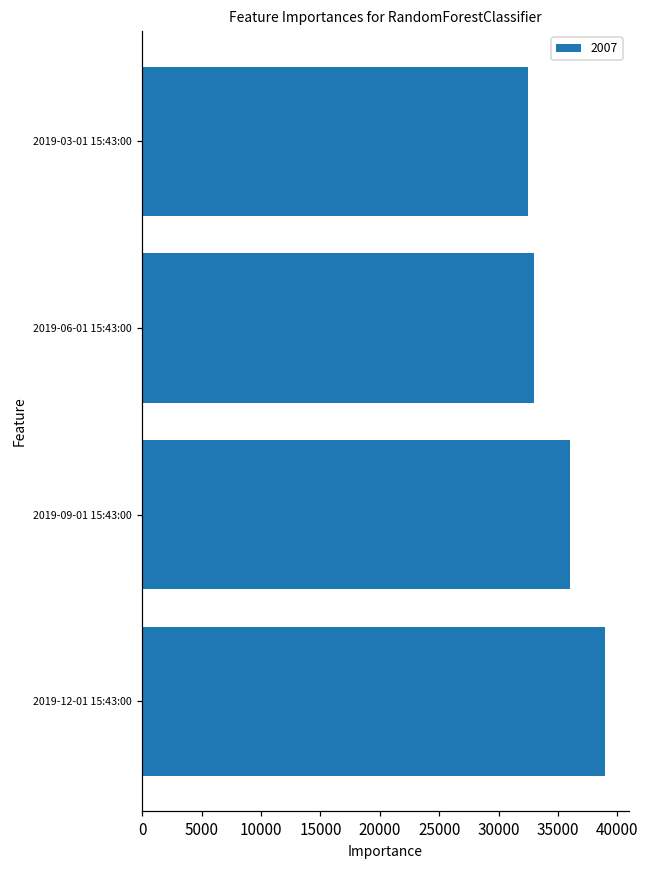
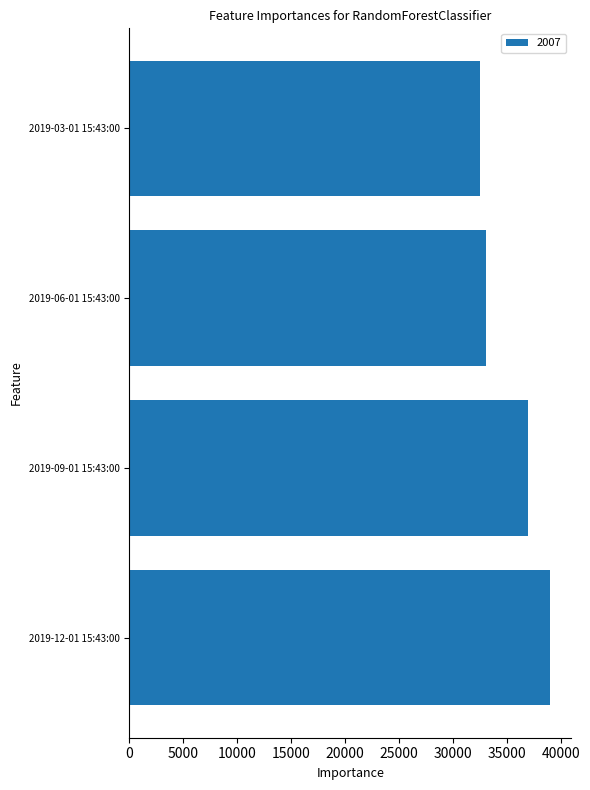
  {
    "2019-03-01 15:43:00": 32400,
    "2019-06-01 15:43:00": 33000,
-   "2019-09-01 15:43:00": 36000,
+   "2019-09-01 15:43:00": 36900,
    "2019-12-01 15:43:00": 39000
  }
